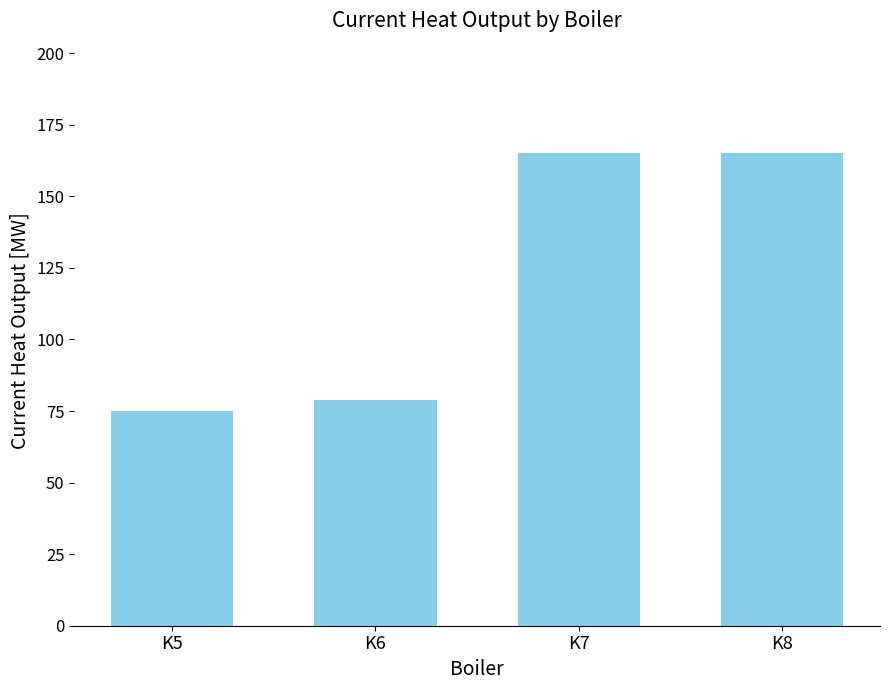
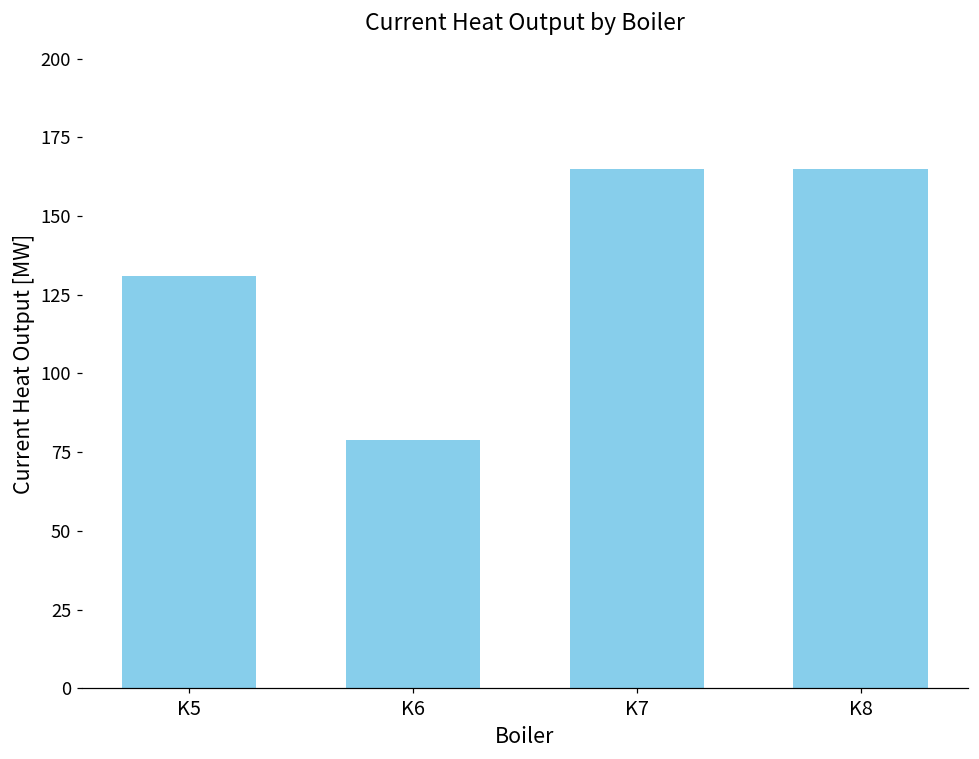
  {
-   "K5": 75,
+   "K5": 131,
    "K6": 79,
    "K7": 165,
    "K8": 165
  }
